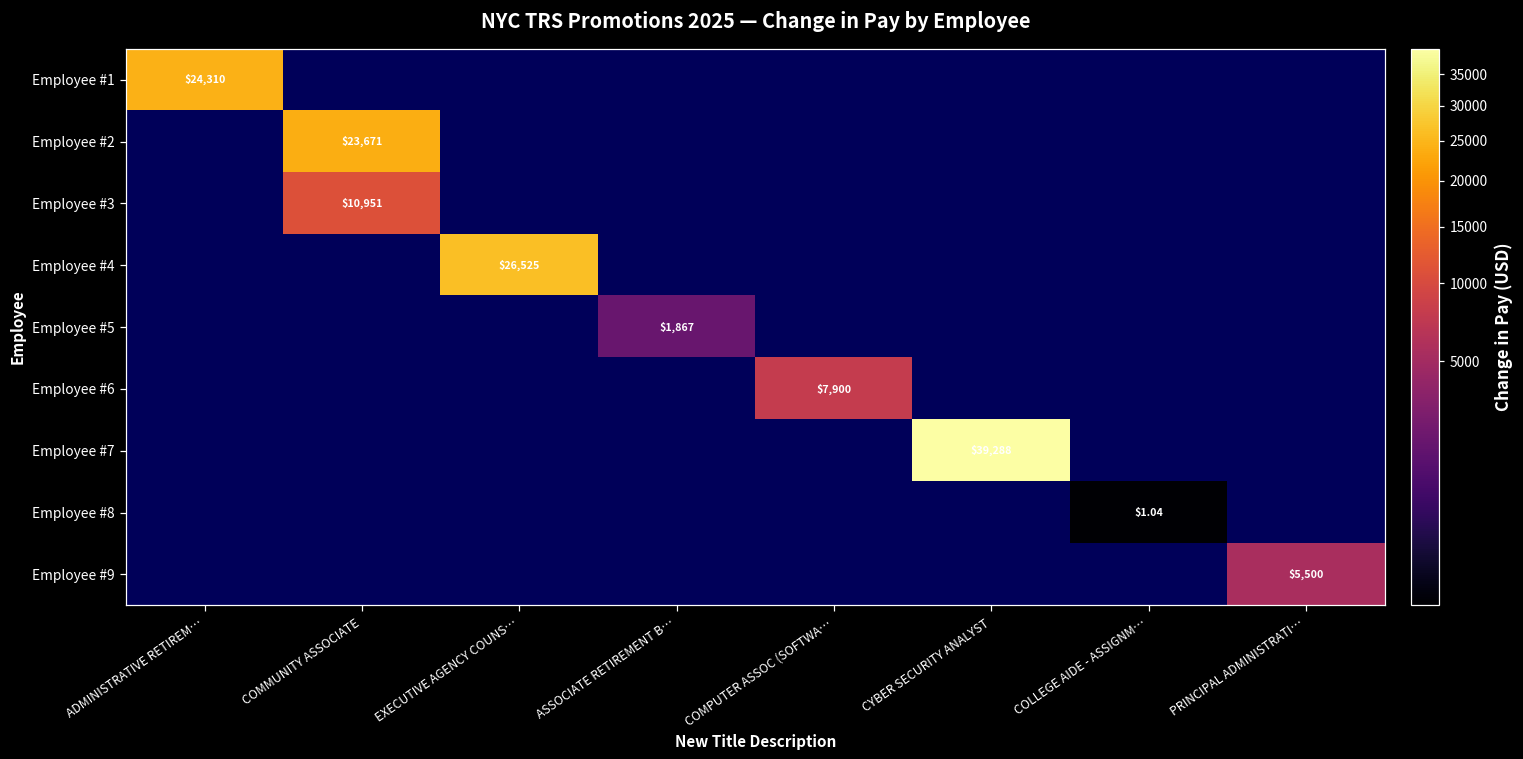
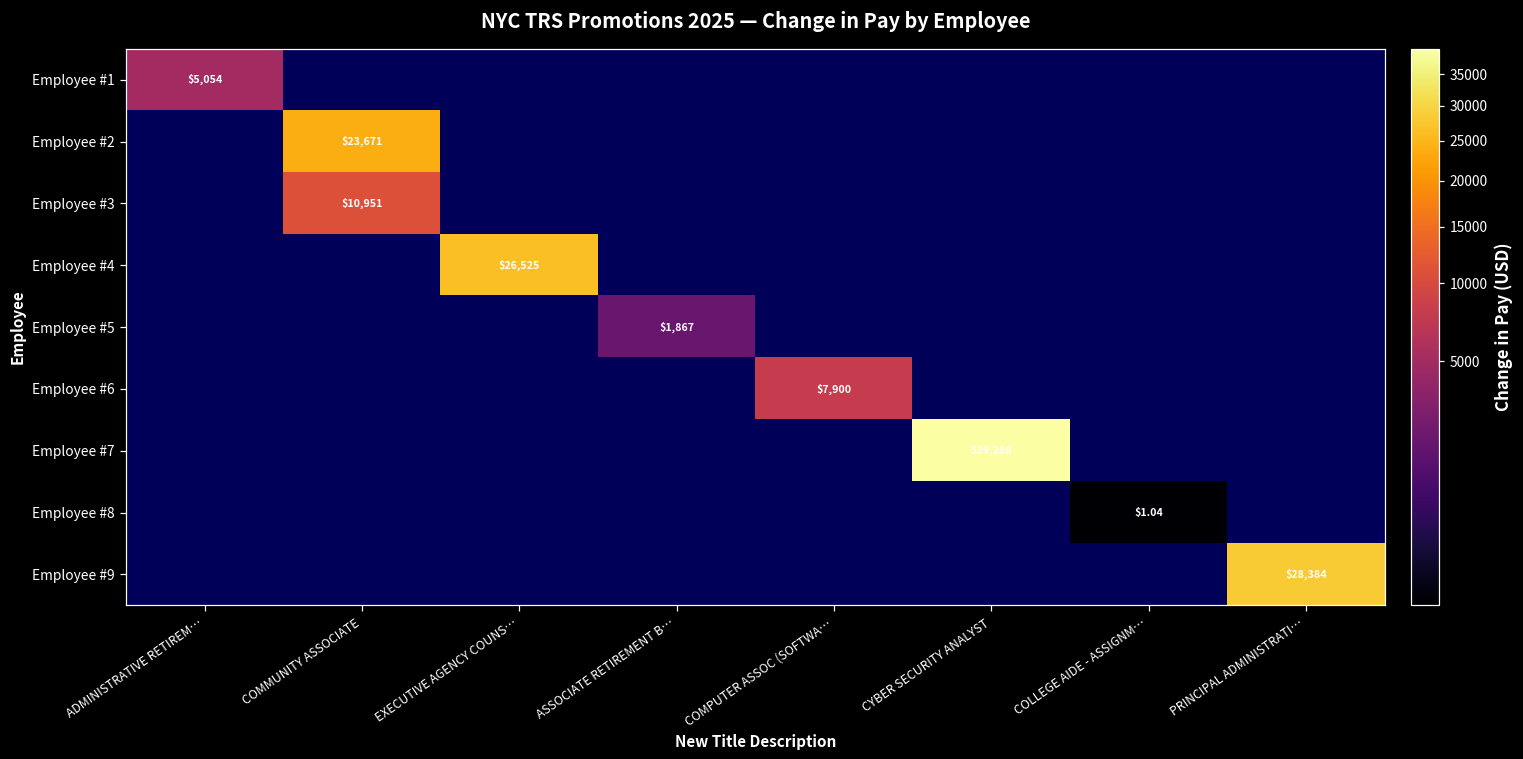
  {
    "Employee #1": {
-     "ADMINISTRATIVE RETIREM…": "$24,310"
+     "ADMINISTRATIVE RETIREM…": "$5,054"
    },
    "Employee #2": {
      "COMMUNITY ASSOCIATE": "$23,671"
    },
    "Employee #3": {
      "COMMUNITY ASSOCIATE": "$10,951"
    },
    "Employee #4": {
      "EXECUTIVE AGENCY COUNS…": "$26,525"
    },
    "Employee #5": {
      "ASSOCIATE RETIREMENT B…": "$1,867"
    },
    "Employee #6": {
      "COMPUTER ASSOC (SOFTWA…": "$7,900"
    },
    "Employee #7": {
      "CYBER SECURITY ANALYST": "$39,288"
    },
    "Employee #8": {
      "COLLEGE AIDE - ASSIGNM…": "$1.04"
    },
    "Employee #9": {
-     "PRINCIPAL ADMINISTRATI…": "$5,500"
+     "PRINCIPAL ADMINISTRATI…": "$28,384"
    }
  }
